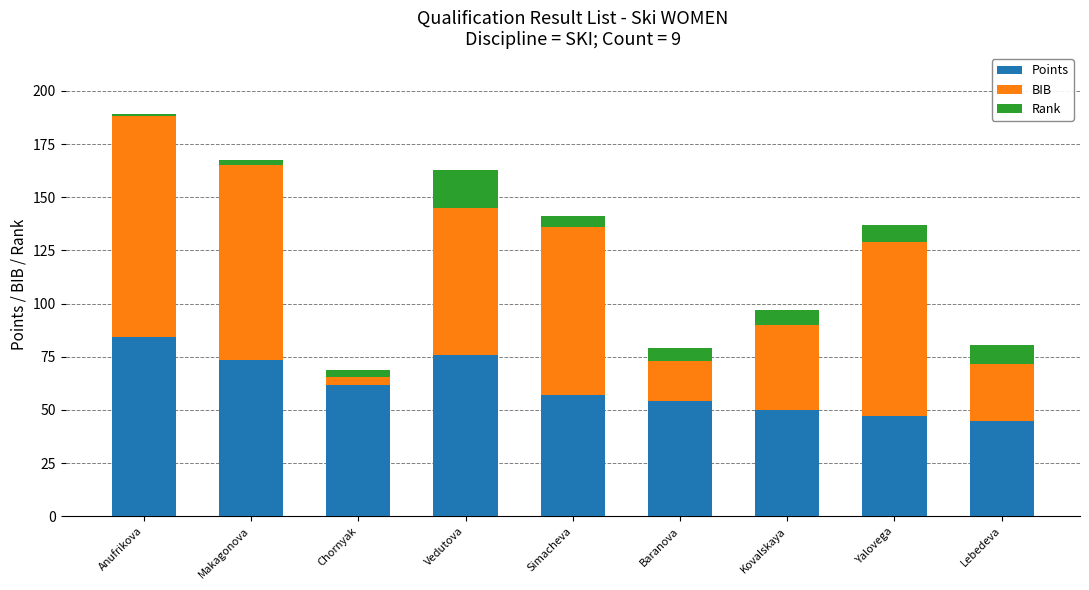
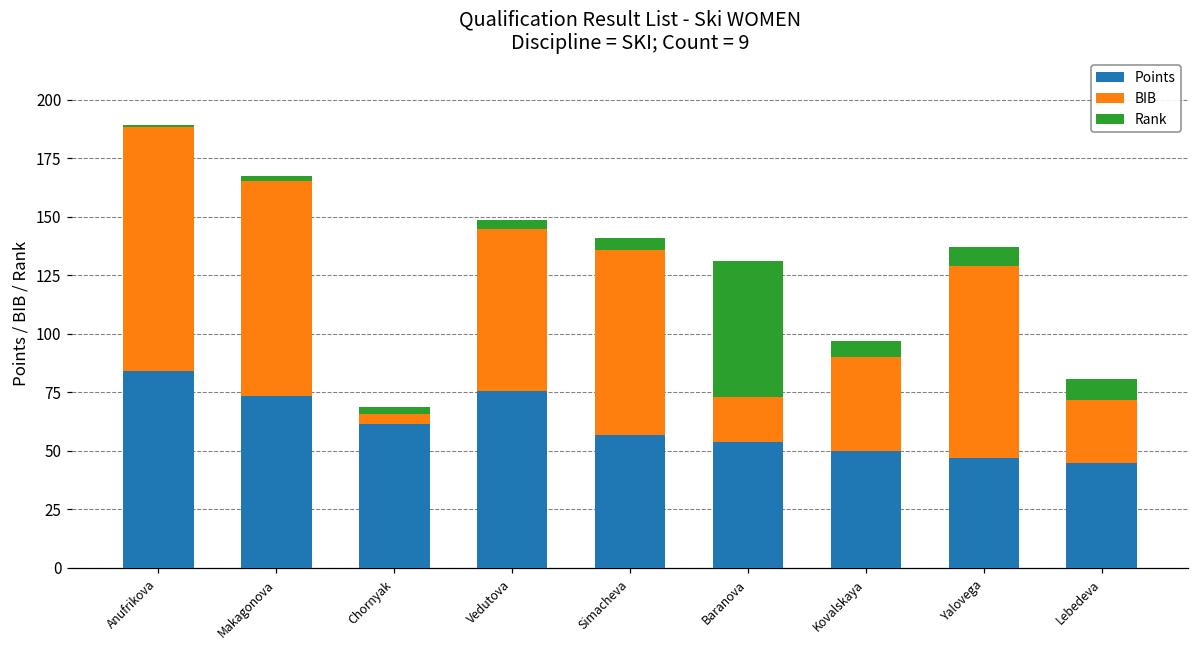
  {
    "Points": {
      "Anufrikova": 84,
      "Makagonova": 73,
      "Chornyak": 62,
      "Vedutova": 76,
      "Simacheva": 57,
      "Baranova": 54,
      "Kovalskaya": 50,
      "Yalovega": 47,
      "Lebedeva": 45
    },
    "BIB": {
      "Anufrikova": 104,
      "Makagonova": 92,
      "Chornyak": 4,
      "Vedutova": 69,
      "Simacheva": 79,
      "Baranova": 19,
      "Kovalskaya": 40,
      "Yalovega": 82,
      "Lebedeva": 27
    },
    "Rank": {
      "Makagonova": 2,
      "Chornyak": 3,
-     "Vedutova": 18,
+     "Vedutova": 4,
      "Simacheva": 5,
-     "Baranova": 6,
+     "Baranova": 58,
      "Kovalskaya": 7,
      "Yalovega": 8,
      "Lebedeva": 9
    }
  }
